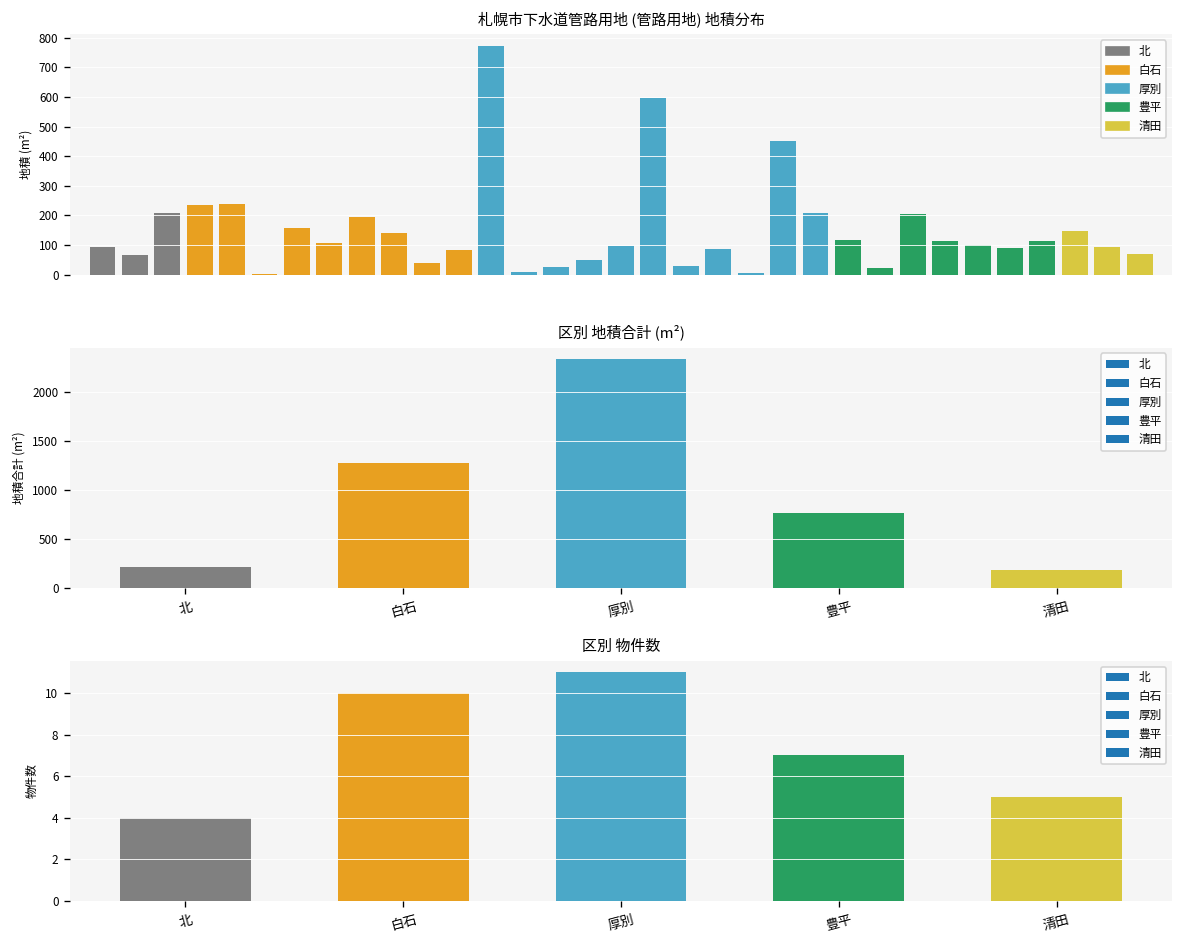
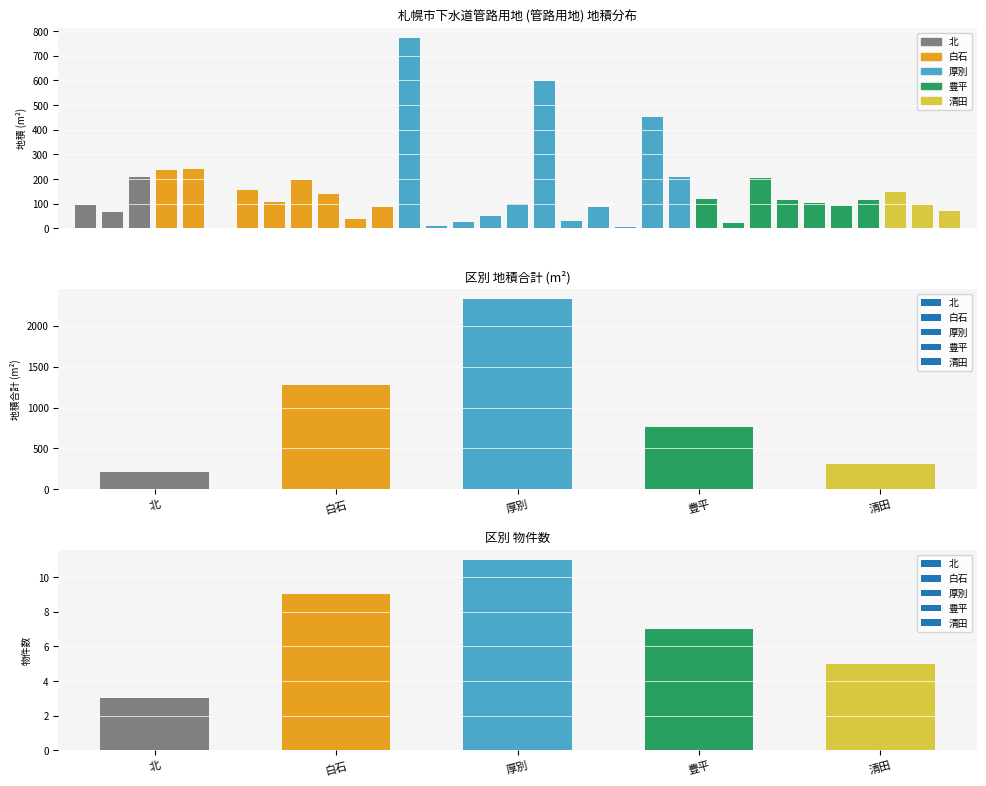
  {
    "区別 地積合計 (m²)": {
      "北": 200,
      "白石": 1300,
      "厚別": 2300,
      "豊平": 800,
-     "清田": 200
+     "清田": 300
    },
    "区別 物件数": {
-     "北": 4,
-     "白石": 10,
+     "北": 3,
+     "白石": 9,
      "厚別": 11,
      "豊平": 7,
      "清田": 5
    }
  }
